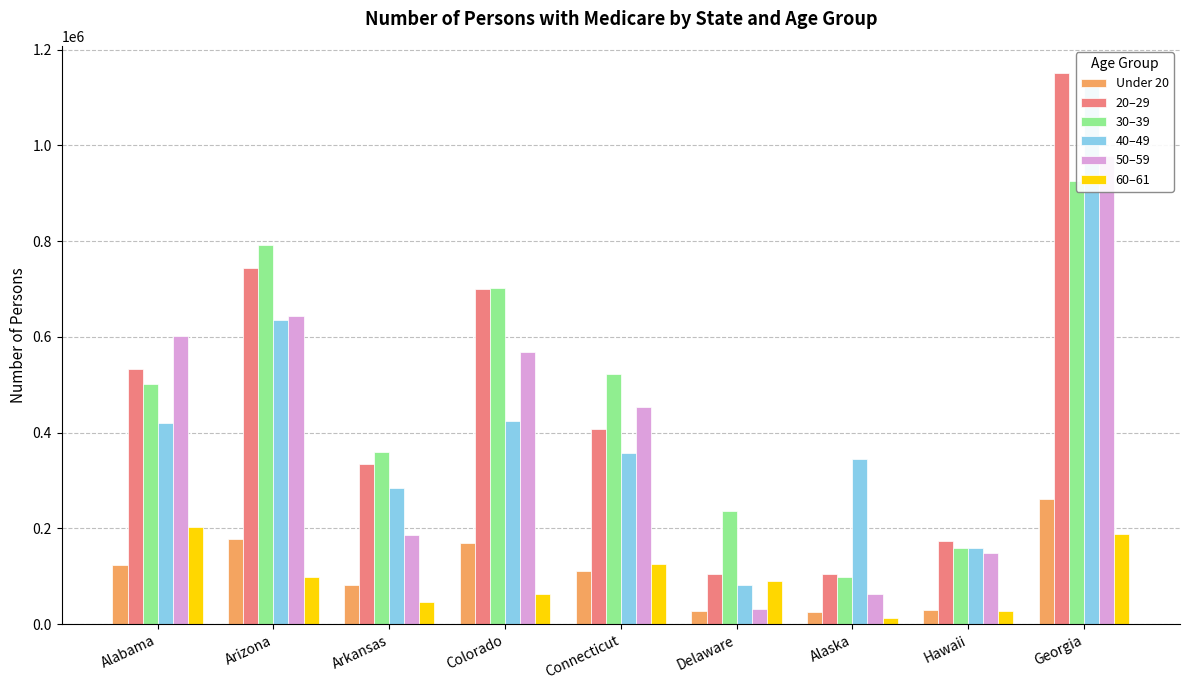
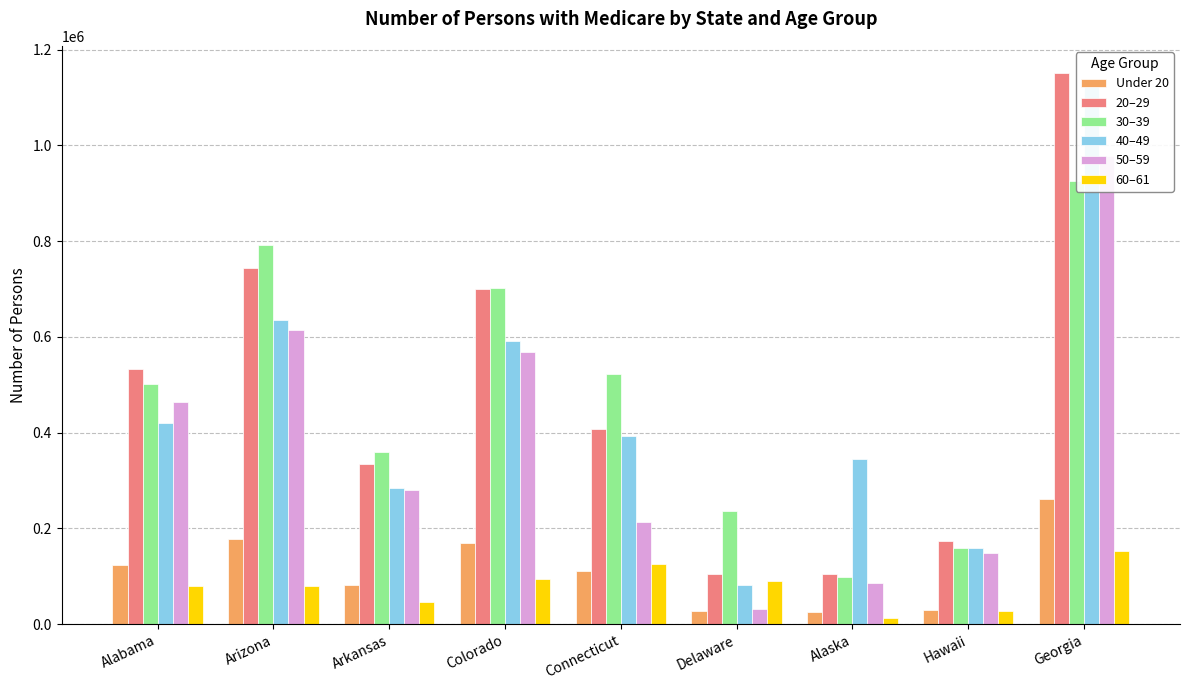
  {
    "30–39": {
      "Alabama": 500000,
      "Arizona": 790000,
      "Arkansas": 360000,
      "Colorado": 700000,
      "Connecticut": 520000,
      "Delaware": 240000,
      "Alaska": 100000,
      "Hawaii": 160000
    },
    "40–49": {
      "Alabama": 420000,
      "Arizona": 640000,
      "Arkansas": 280000,
-     "Colorado": 420000,
-     "Connecticut": 360000,
+     "Colorado": 590000,
+     "Connecticut": 390000,
      "Delaware": 80000,
      "Alaska": 350000,
      "Hawaii": 160000
    },
    "50–59": {
-     "Alabama": 600000,
-     "Arizona": 640000,
-     "Arkansas": 190000,
+     "Alabama": 460000,
+     "Arizona": 610000,
+     "Arkansas": 280000,
      "Colorado": 570000,
-     "Connecticut": 450000,
+     "Connecticut": 210000,
      "Delaware": 30000,
-     "Alaska": 60000,
+     "Alaska": 90000,
      "Hawaii": 150000
    },
    "60–61": {
-     "Alabama": 200000,
-     "Arizona": 100000,
+     "Alabama": 80000,
+     "Arizona": 80000,
      "Arkansas": 50000,
-     "Colorado": 60000,
+     "Colorado": 90000,
      "Connecticut": 130000,
      "Delaware": 90000,
      "Alaska": 10000,
      "Hawaii": 30000,
-     "Georgia": 190000
+     "Georgia": 150000
    }
  }
